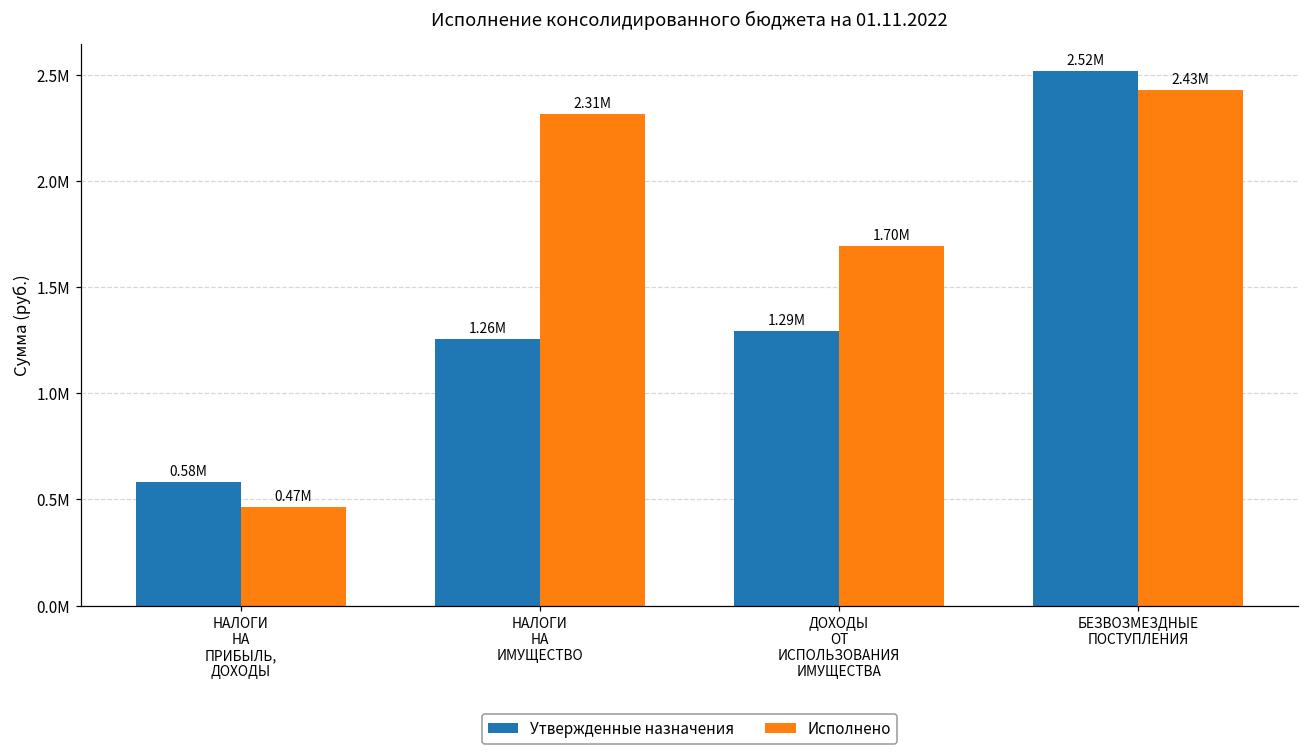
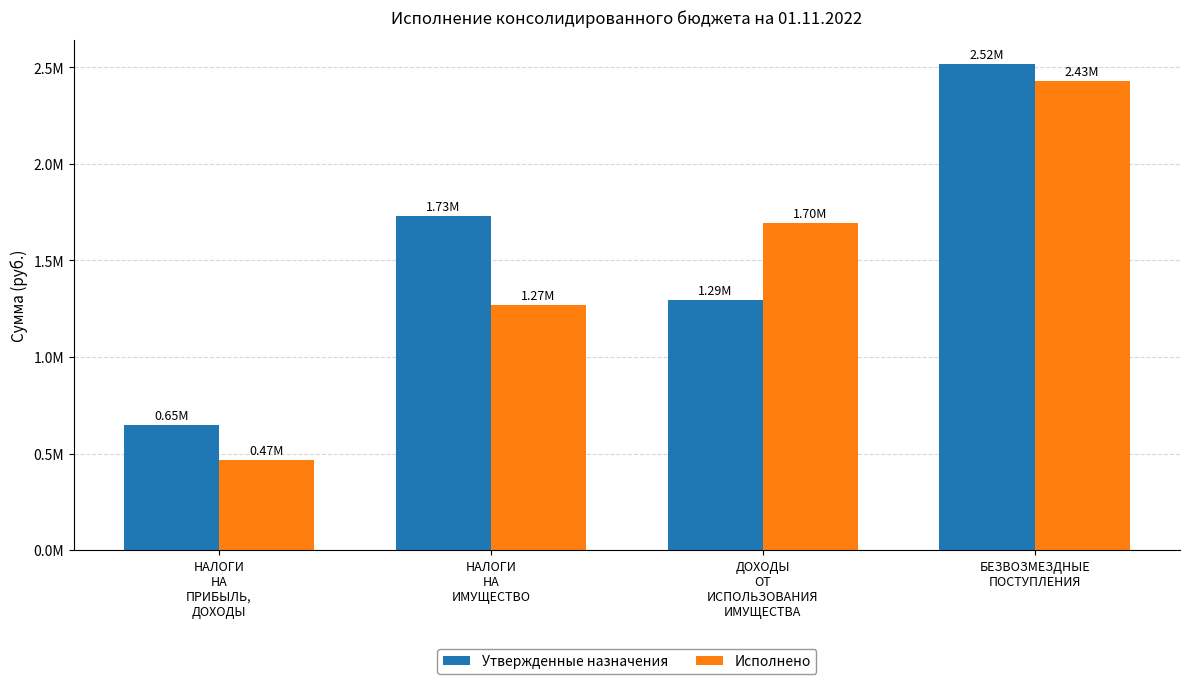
  {
    "Утвержденные назначения": {
-     "НАЛОГИ НА ПРИБЫЛЬ, ДОХОДЫ": "0.58M",
-     "НАЛОГИ НА ИМУЩЕСТВО": "1.26M",
+     "НАЛОГИ НА ПРИБЫЛЬ, ДОХОДЫ": "0.65M",
+     "НАЛОГИ НА ИМУЩЕСТВО": "1.73M",
      "ДОХОДЫ ОТ ИСПОЛЬЗОВАНИЯ ИМУЩЕСТВА": "1.29M",
      "БЕЗВОЗМЕЗДНЫЕ ПОСТУПЛЕНИЯ": "2.52M"
    },
    "Исполнено": {
      "НАЛОГИ НА ПРИБЫЛЬ, ДОХОДЫ": "0.47M",
-     "НАЛОГИ НА ИМУЩЕСТВО": "2.31M",
+     "НАЛОГИ НА ИМУЩЕСТВО": "1.27M",
      "ДОХОДЫ ОТ ИСПОЛЬЗОВАНИЯ ИМУЩЕСТВА": "1.70M",
      "БЕЗВОЗМЕЗДНЫЕ ПОСТУПЛЕНИЯ": "2.43M"
    }
  }
